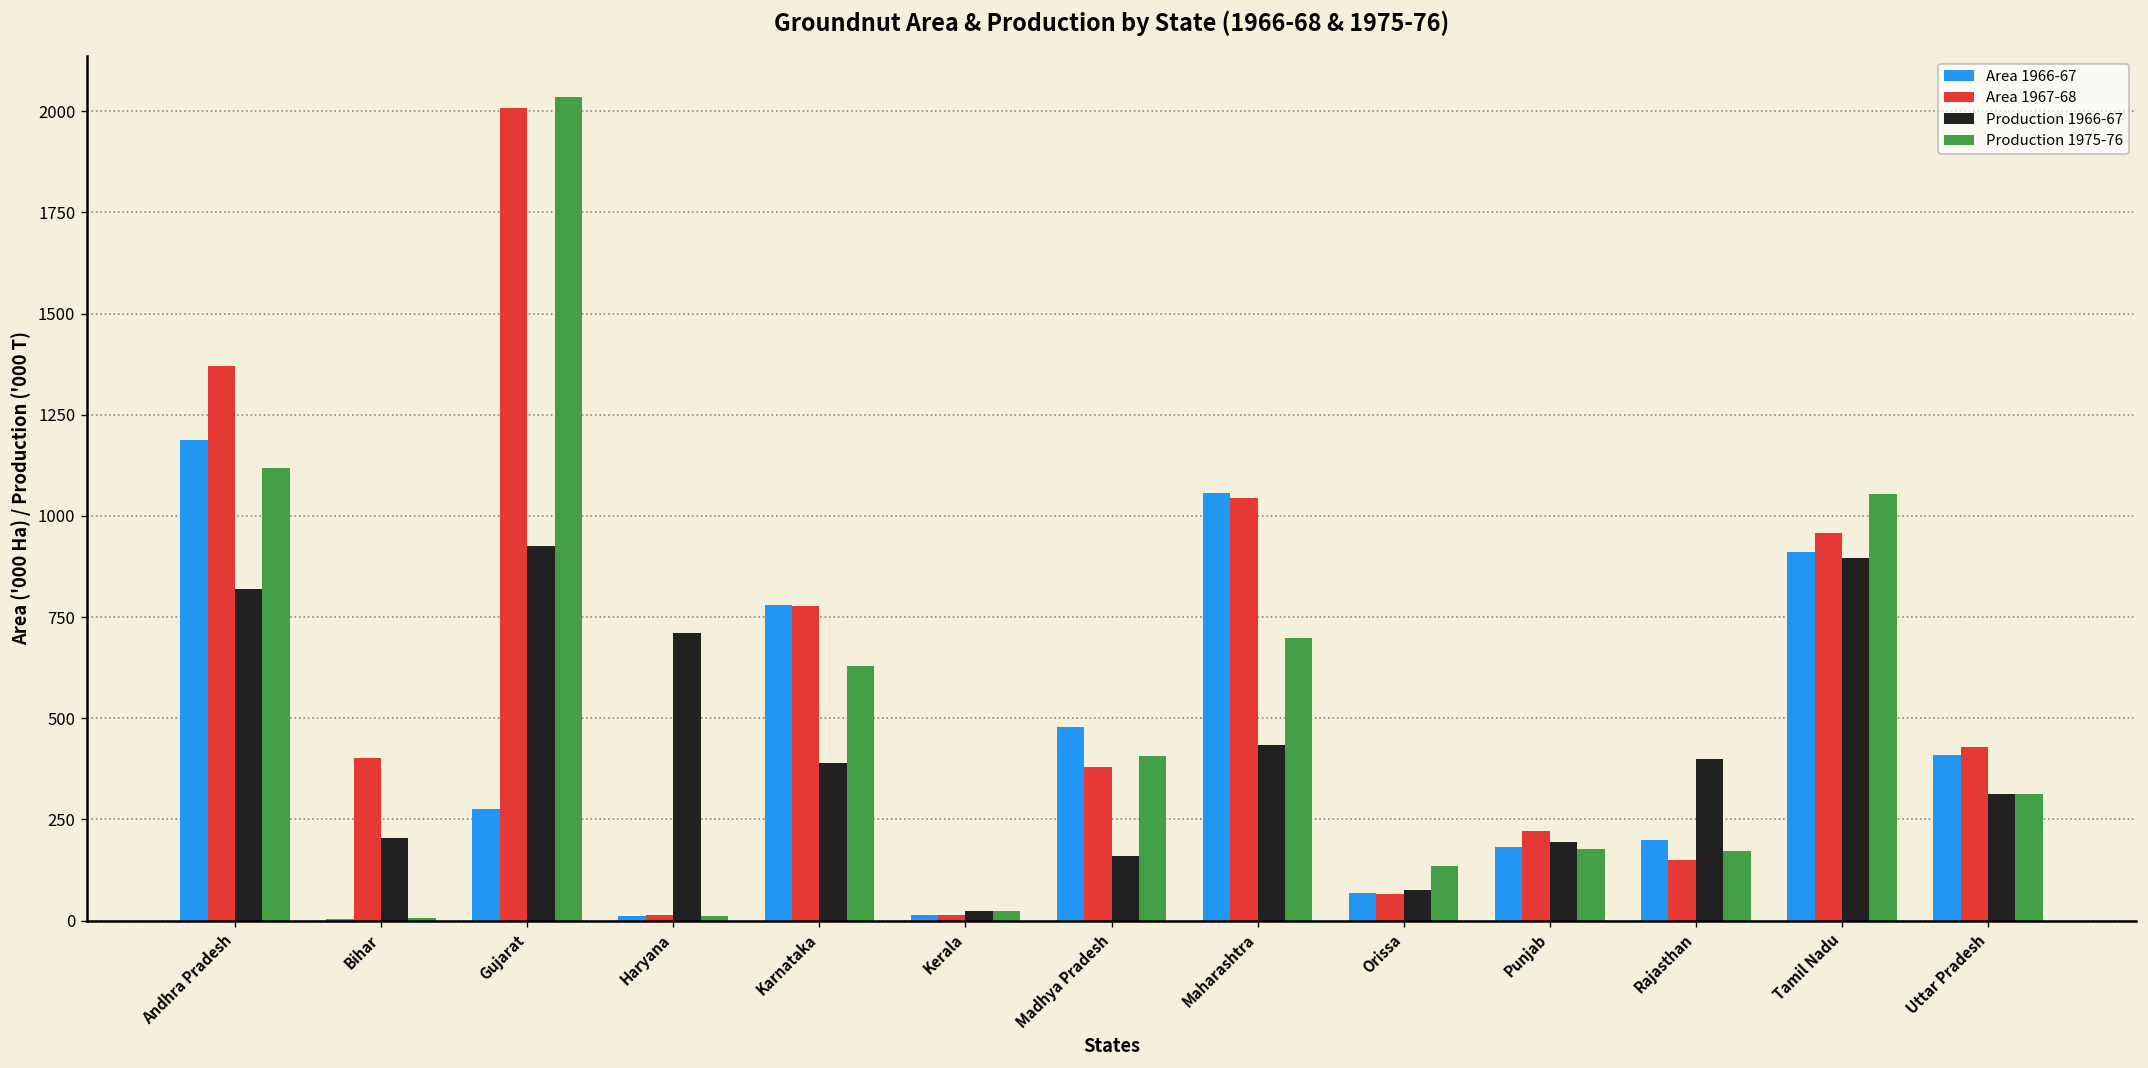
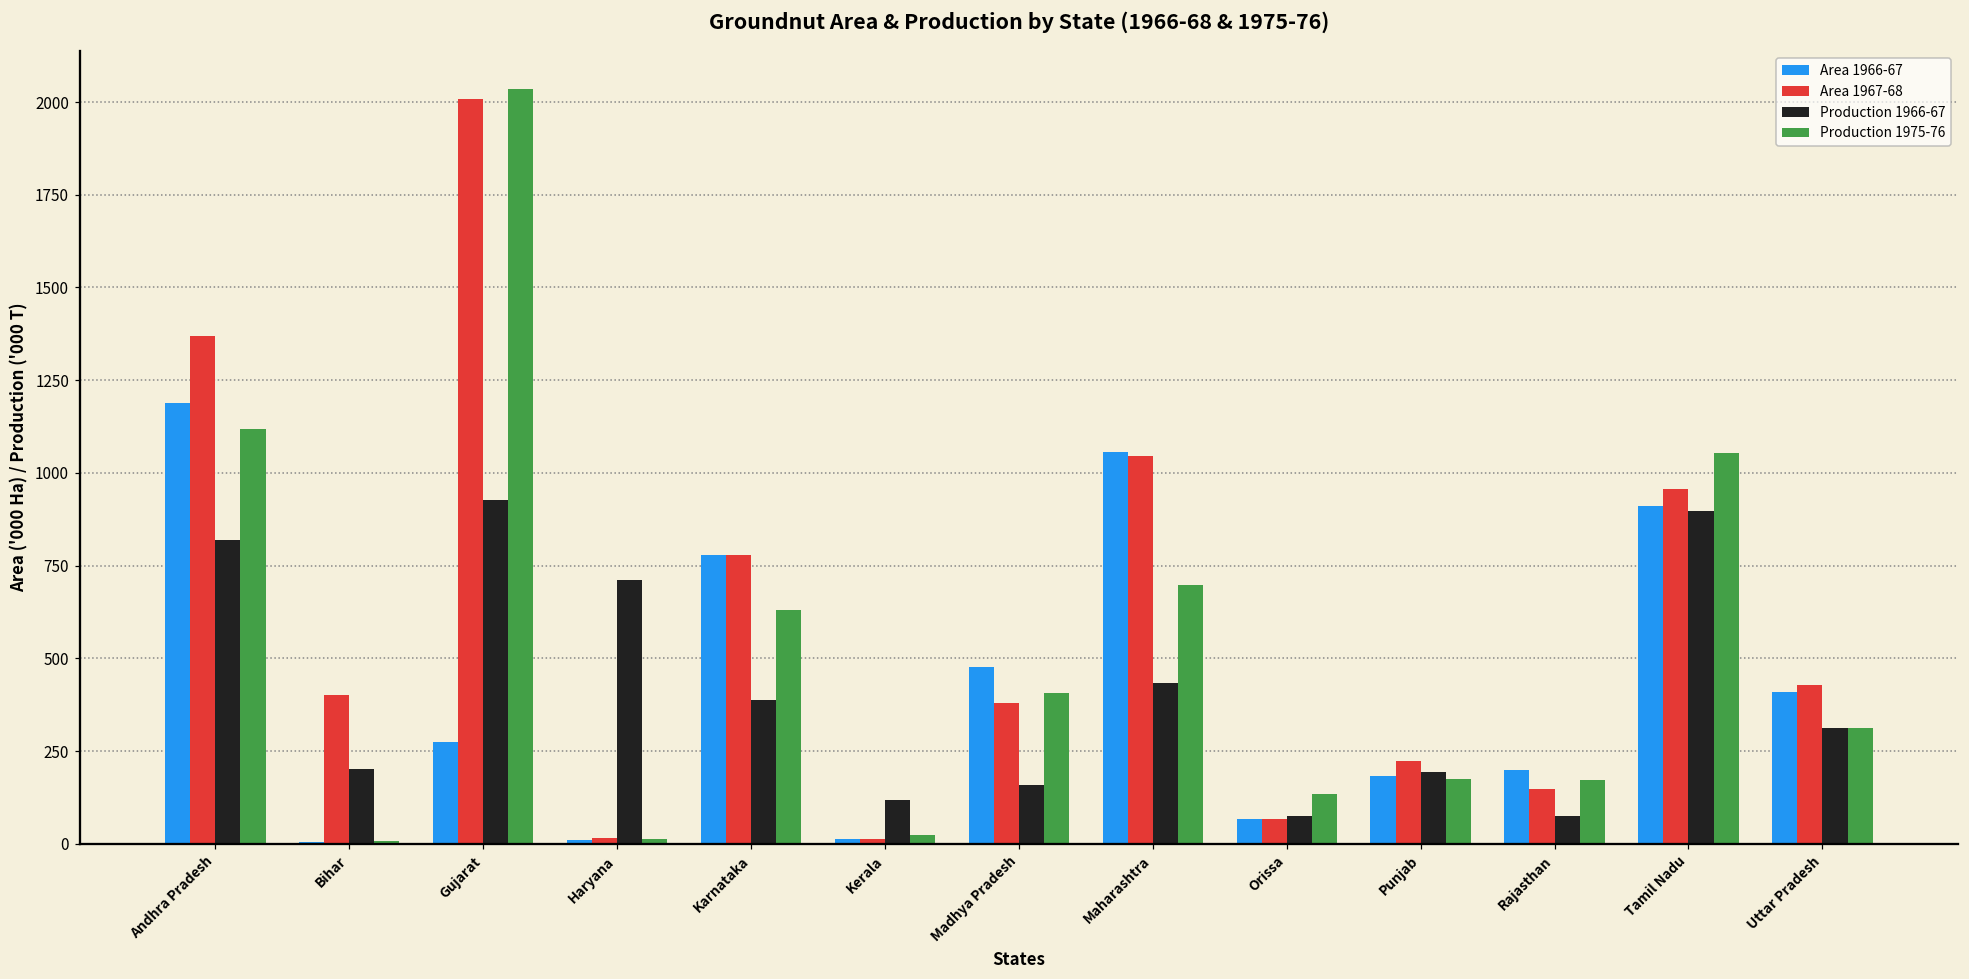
  {
    "Area 1966-67": {
      "Andhra Pradesh": 1190,
      "Gujarat": 270,
      "Haryana": 10,
      "Karnataka": 780,
      "Kerala": 10,
      "Madhya Pradesh": 480,
      "Maharashtra": 1060,
      "Orissa": 70,
      "Punjab": 180,
      "Rajasthan": 200,
      "Tamil Nadu": 910,
      "Uttar Pradesh": 410
    },
    "Area 1967-68": {
      "Andhra Pradesh": 1370,
      "Bihar": 400,
      "Gujarat": 2010,
      "Haryana": 10,
      "Karnataka": 780,
      "Kerala": 10,
      "Madhya Pradesh": 380,
      "Maharashtra": 1040,
      "Orissa": 70,
      "Punjab": 220,
      "Rajasthan": 150,
      "Tamil Nadu": 960,
      "Uttar Pradesh": 430
    },
    "Production 1966-67": {
      "Andhra Pradesh": 820,
      "Bihar": 200,
      "Gujarat": 930,
      "Haryana": 710,
      "Karnataka": 390,
-     "Kerala": 20,
+     "Kerala": 120,
      "Madhya Pradesh": 160,
      "Maharashtra": 430,
      "Orissa": 80,
      "Punjab": 190,
-     "Rajasthan": 400,
+     "Rajasthan": 80,
      "Tamil Nadu": 900,
      "Uttar Pradesh": 310
    },
    "Production 1975-76": {
      "Andhra Pradesh": 1120,
      "Gujarat": 2030,
      "Haryana": 10,
      "Karnataka": 630,
      "Kerala": 20,
      "Madhya Pradesh": 410,
      "Maharashtra": 700,
      "Orissa": 130,
      "Punjab": 180,
      "Rajasthan": 170,
      "Tamil Nadu": 1050,
      "Uttar Pradesh": 310
    }
  }
